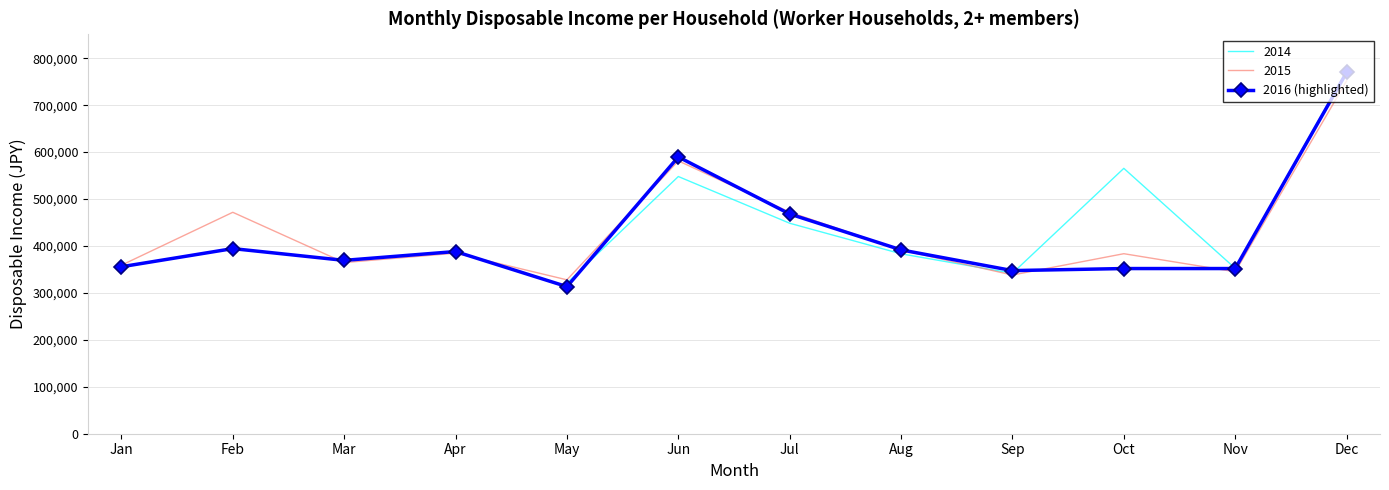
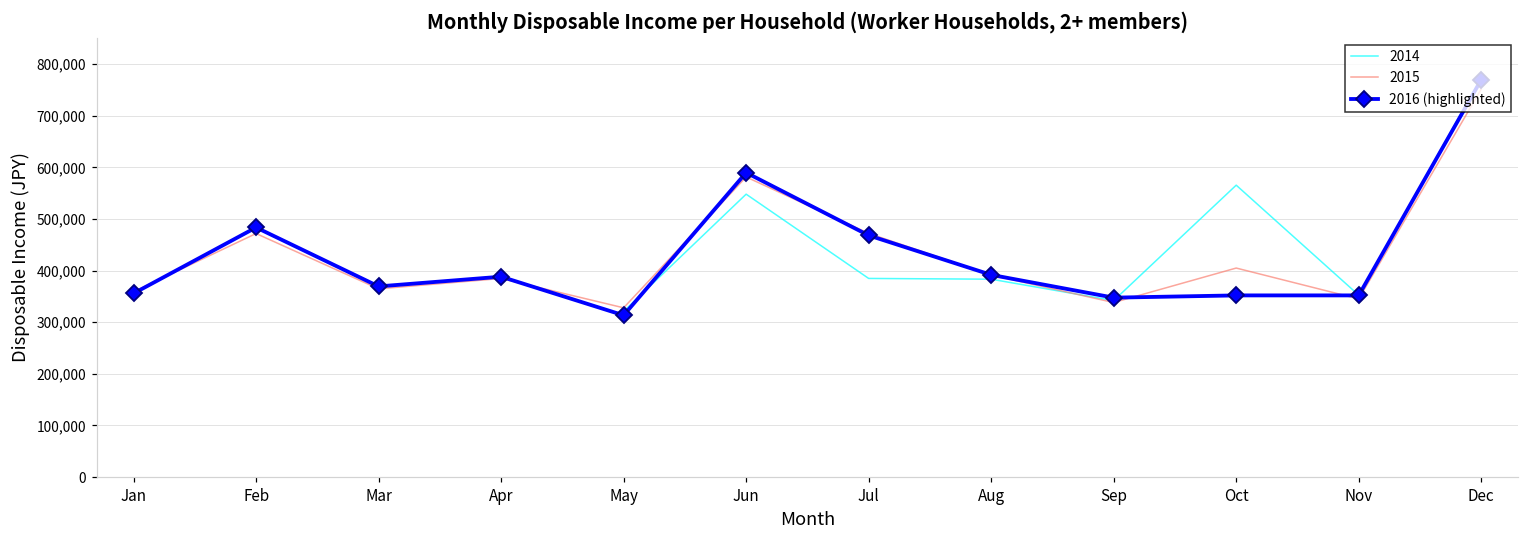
  {
    "2014": {
      "May": "320,000",
      "Jun": "550,000",
-     "Jul": "450,000",
+     "Jul": "380,000",
      "Aug": "380,000",
      "Oct": "570,000"
    },
    "2015": {
      "Feb": "470,000",
      "May": "330,000",
      "Jun": "580,000",
-     "Oct": "380,000",
+     "Oct": "400,000",
      "Nov": "350,000"
    },
    "2016 (highlighted)": {
-     "Feb": "390,000",
+     "Feb": "480,000",
      "May": "310,000",
      "Jun": "590,000",
      "Sep": "350,000",
      "Oct": "350,000"
    }
  }
